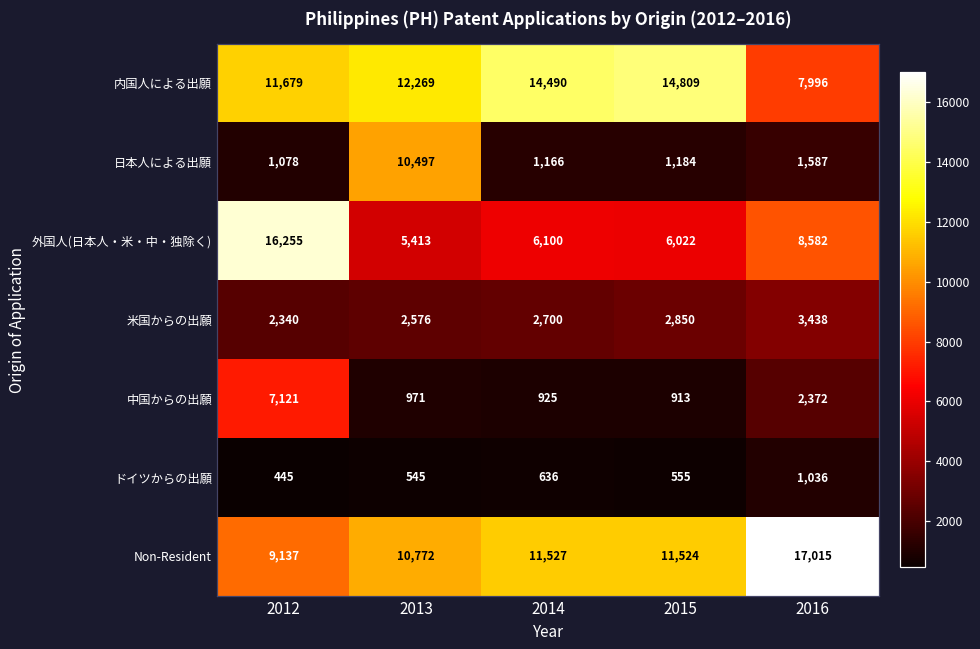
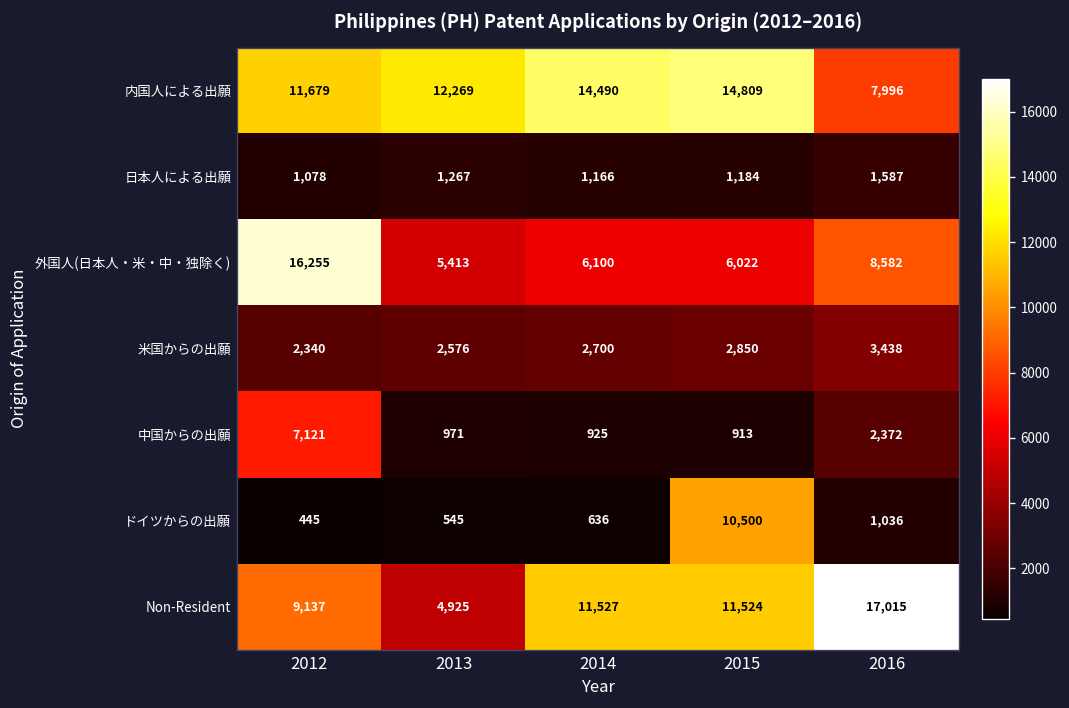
  {
    "内国人による出願": {
      "2012": "11,679",
      "2013": "12,269",
      "2014": "14,490",
      "2015": "14,809",
      "2016": "7,996"
    },
    "日本人による出願": {
      "2012": "1,078",
-     "2013": "10,497",
+     "2013": "1,267",
      "2014": "1,166",
      "2015": "1,184",
      "2016": "1,587"
    },
    "外国人(日本人・米・中・独除く)": {
      "2012": "16,255",
      "2013": "5,413",
      "2014": "6,100",
      "2015": "6,022",
      "2016": "8,582"
    },
    "米国からの出願": {
      "2012": "2,340",
      "2013": "2,576",
      "2014": "2,700",
      "2015": "2,850",
      "2016": "3,438"
    },
    "中国からの出願": {
      "2012": "7,121",
      "2013": "971",
      "2014": "925",
      "2015": "913",
      "2016": "2,372"
    },
    "ドイツからの出願": {
      "2012": "445",
      "2013": "545",
      "2014": "636",
-     "2015": "555",
+     "2015": "10,500",
      "2016": "1,036"
    },
    "Non-Resident": {
      "2012": "9,137",
-     "2013": "10,772",
+     "2013": "4,925",
      "2014": "11,527",
      "2015": "11,524",
      "2016": "17,015"
    }
  }
